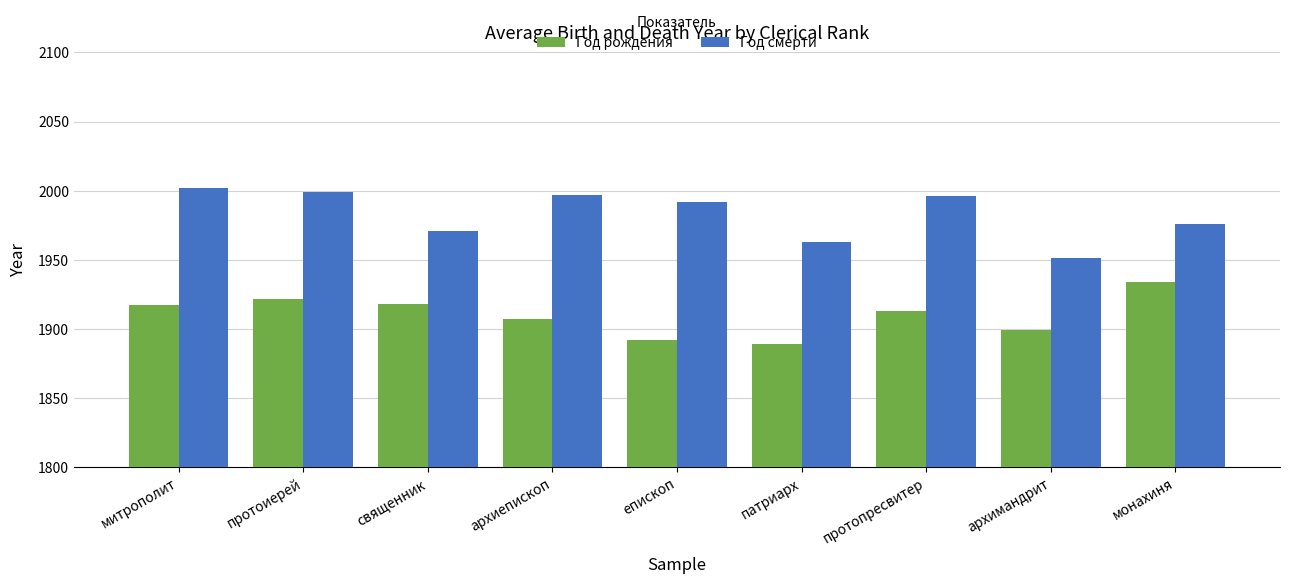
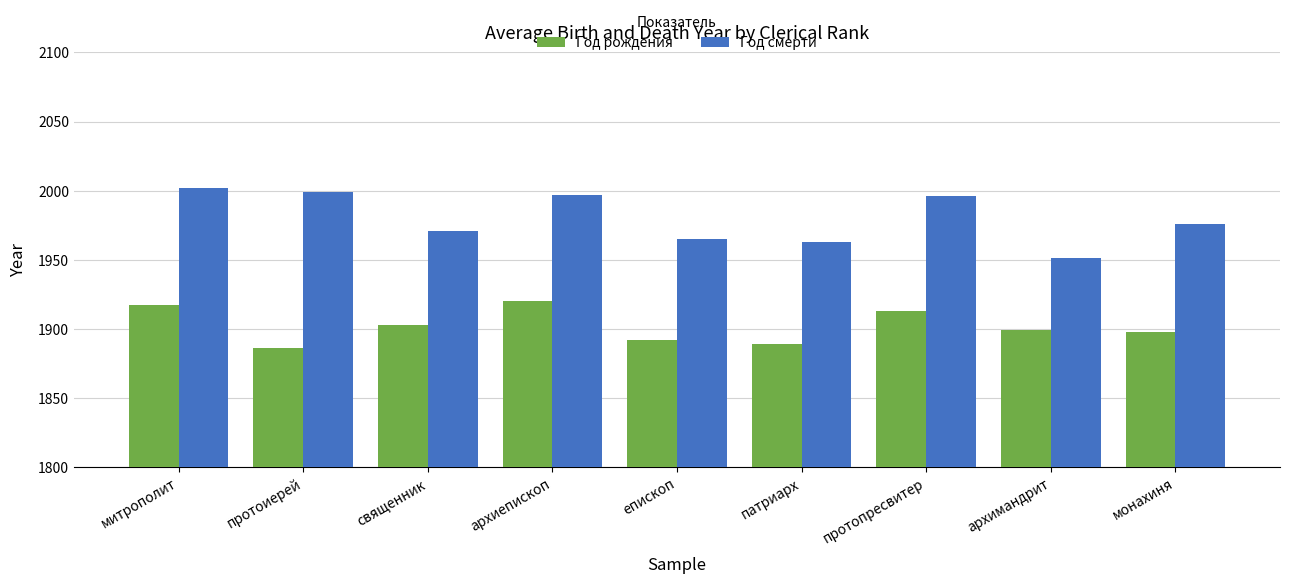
  {
    "Год рождения": {
      "митрополит": 1917,
-     "протоиерей": 1922,
-     "священник": 1918,
-     "архиепископ": 1907,
+     "протоиерей": 1886,
+     "священник": 1903,
+     "архиепископ": 1920,
      "епископ": 1892,
      "патриарх": 1889,
      "протопресвитер": 1913,
      "архимандрит": 1899,
-     "монахиня": 1934
+     "монахиня": 1898
    },
    "Год смерти": {
      "митрополит": 2002,
      "протоиерей": 1999,
      "священник": 1971,
      "архиепископ": 1997,
-     "епископ": 1992,
+     "епископ": 1965,
      "патриарх": 1963,
      "протопресвитер": 1996,
      "архимандрит": 1951,
      "монахиня": 1976
    }
  }
